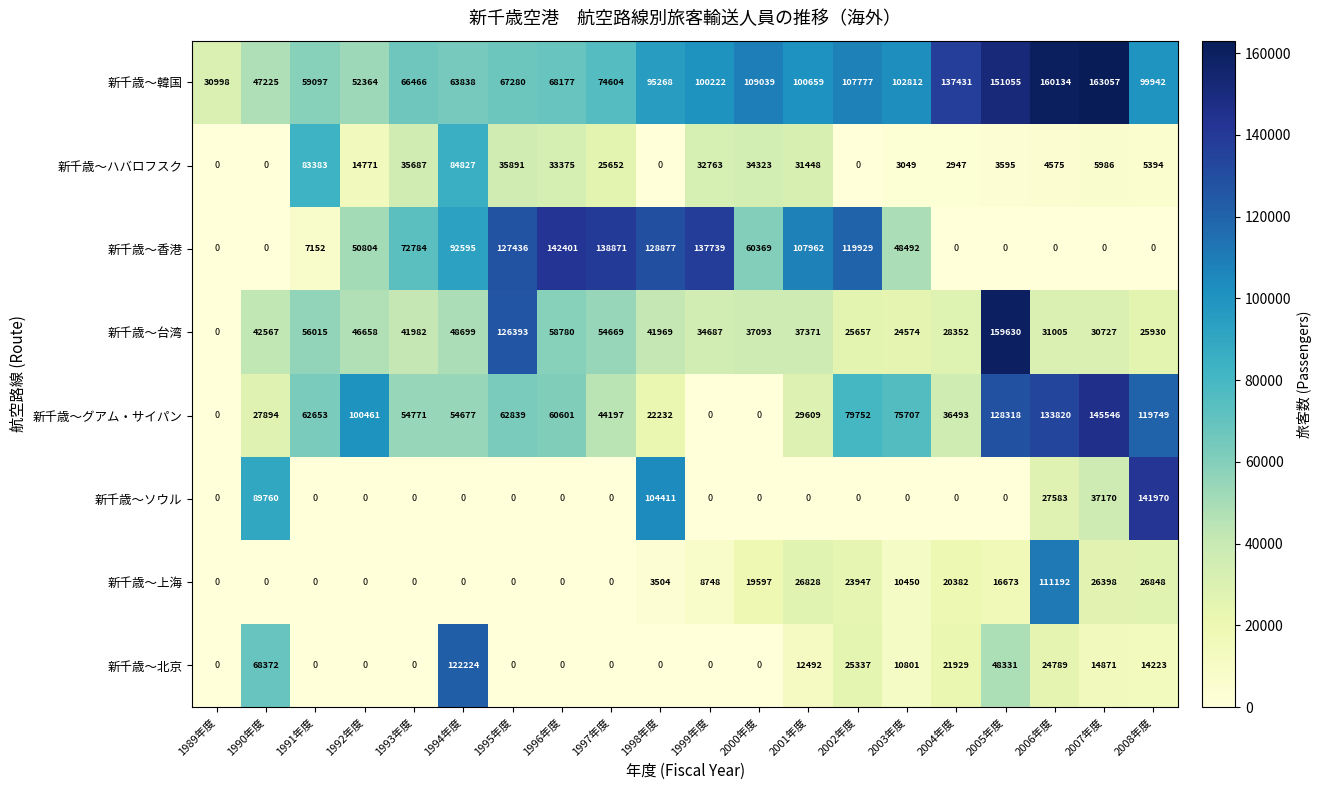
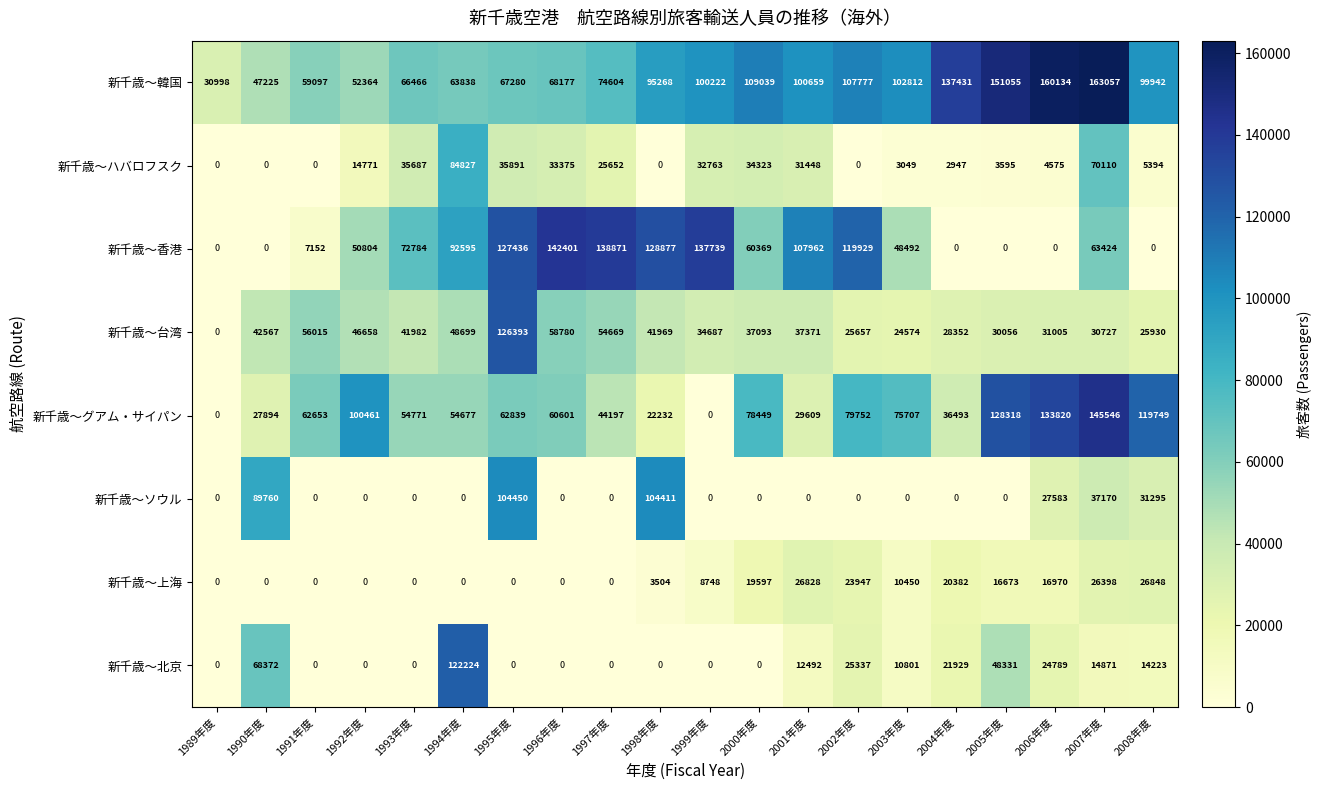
  {
    "新千歳～韓国": {
      "1989年度": 30998,
      "1990年度": 47225,
      "1991年度": 59097,
      "1992年度": 52364,
      "1993年度": 66466,
      "1994年度": 63838,
      "1995年度": 67280,
      "1996年度": 68177,
      "1997年度": 74604,
      "1998年度": 95268,
      "1999年度": 100222,
      "2000年度": 109039,
      "2001年度": 100659,
      "2002年度": 107777,
      "2003年度": 102812,
      "2004年度": 137431,
      "2005年度": 151055,
      "2006年度": 160134,
      "2007年度": 163057,
      "2008年度": 99942
    },
    "新千歳～ハバロフスク": {
      "1989年度": 0,
      "1990年度": 0,
-     "1991年度": 83383,
+     "1991年度": 0,
      "1992年度": 14771,
      "1993年度": 35687,
      "1994年度": 84827,
      "1995年度": 35891,
      "1996年度": 33375,
      "1997年度": 25652,
      "1998年度": 0,
      "1999年度": 32763,
      "2000年度": 34323,
      "2001年度": 31448,
      "2002年度": 0,
      "2003年度": 3049,
      "2004年度": 2947,
      "2005年度": 3595,
      "2006年度": 4575,
-     "2007年度": 5986,
+     "2007年度": 70110,
      "2008年度": 5394
    },
    "新千歳～香港": {
      "1989年度": 0,
      "1990年度": 0,
      "1991年度": 7152,
      "1992年度": 50804,
      "1993年度": 72784,
      "1994年度": 92595,
      "1995年度": 127436,
      "1996年度": 142401,
      "1997年度": 138871,
      "1998年度": 128877,
      "1999年度": 137739,
      "2000年度": 60369,
      "2001年度": 107962,
      "2002年度": 119929,
      "2003年度": 48492,
      "2004年度": 0,
      "2005年度": 0,
      "2006年度": 0,
-     "2007年度": 0,
+     "2007年度": 63424,
      "2008年度": 0
    },
    "新千歳～台湾": {
      "1989年度": 0,
      "1990年度": 42567,
      "1991年度": 56015,
      "1992年度": 46658,
      "1993年度": 41982,
      "1994年度": 48699,
      "1995年度": 126393,
      "1996年度": 58780,
      "1997年度": 54669,
      "1998年度": 41969,
      "1999年度": 34687,
      "2000年度": 37093,
      "2001年度": 37371,
      "2002年度": 25657,
      "2003年度": 24574,
      "2004年度": 28352,
-     "2005年度": 159630,
+     "2005年度": 30056,
      "2006年度": 31005,
      "2007年度": 30727,
      "2008年度": 25930
    },
    "新千歳～グアム・サイパン": {
      "1989年度": 0,
      "1990年度": 27894,
      "1991年度": 62653,
      "1992年度": 100461,
      "1993年度": 54771,
      "1994年度": 54677,
      "1995年度": 62839,
      "1996年度": 60601,
      "1997年度": 44197,
      "1998年度": 22232,
      "1999年度": 0,
-     "2000年度": 0,
+     "2000年度": 78449,
      "2001年度": 29609,
      "2002年度": 79752,
      "2003年度": 75707,
      "2004年度": 36493,
      "2005年度": 128318,
      "2006年度": 133820,
      "2007年度": 145546,
      "2008年度": 119749
    },
    "新千歳～ソウル": {
      "1989年度": 0,
      "1990年度": 89760,
      "1991年度": 0,
      "1992年度": 0,
      "1993年度": 0,
      "1994年度": 0,
-     "1995年度": 0,
+     "1995年度": 104450,
      "1996年度": 0,
      "1997年度": 0,
      "1998年度": 104411,
      "1999年度": 0,
      "2000年度": 0,
      "2001年度": 0,
      "2002年度": 0,
      "2003年度": 0,
      "2004年度": 0,
      "2005年度": 0,
      "2006年度": 27583,
      "2007年度": 37170,
-     "2008年度": 141970
+     "2008年度": 31295
    },
    "新千歳～上海": {
      "1989年度": 0,
      "1990年度": 0,
      "1991年度": 0,
      "1992年度": 0,
      "1993年度": 0,
      "1994年度": 0,
      "1995年度": 0,
      "1996年度": 0,
      "1997年度": 0,
      "1998年度": 3504,
      "1999年度": 8748,
      "2000年度": 19597,
      "2001年度": 26828,
      "2002年度": 23947,
      "2003年度": 10450,
      "2004年度": 20382,
      "2005年度": 16673,
-     "2006年度": 111192,
+     "2006年度": 16970,
      "2007年度": 26398,
      "2008年度": 26848
    },
    "新千歳～北京": {
      "1989年度": 0,
      "1990年度": 68372,
      "1991年度": 0,
      "1992年度": 0,
      "1993年度": 0,
      "1994年度": 122224,
      "1995年度": 0,
      "1996年度": 0,
      "1997年度": 0,
      "1998年度": 0,
      "1999年度": 0,
      "2000年度": 0,
      "2001年度": 12492,
      "2002年度": 25337,
      "2003年度": 10801,
      "2004年度": 21929,
      "2005年度": 48331,
      "2006年度": 24789,
      "2007年度": 14871,
      "2008年度": 14223
    }
  }
